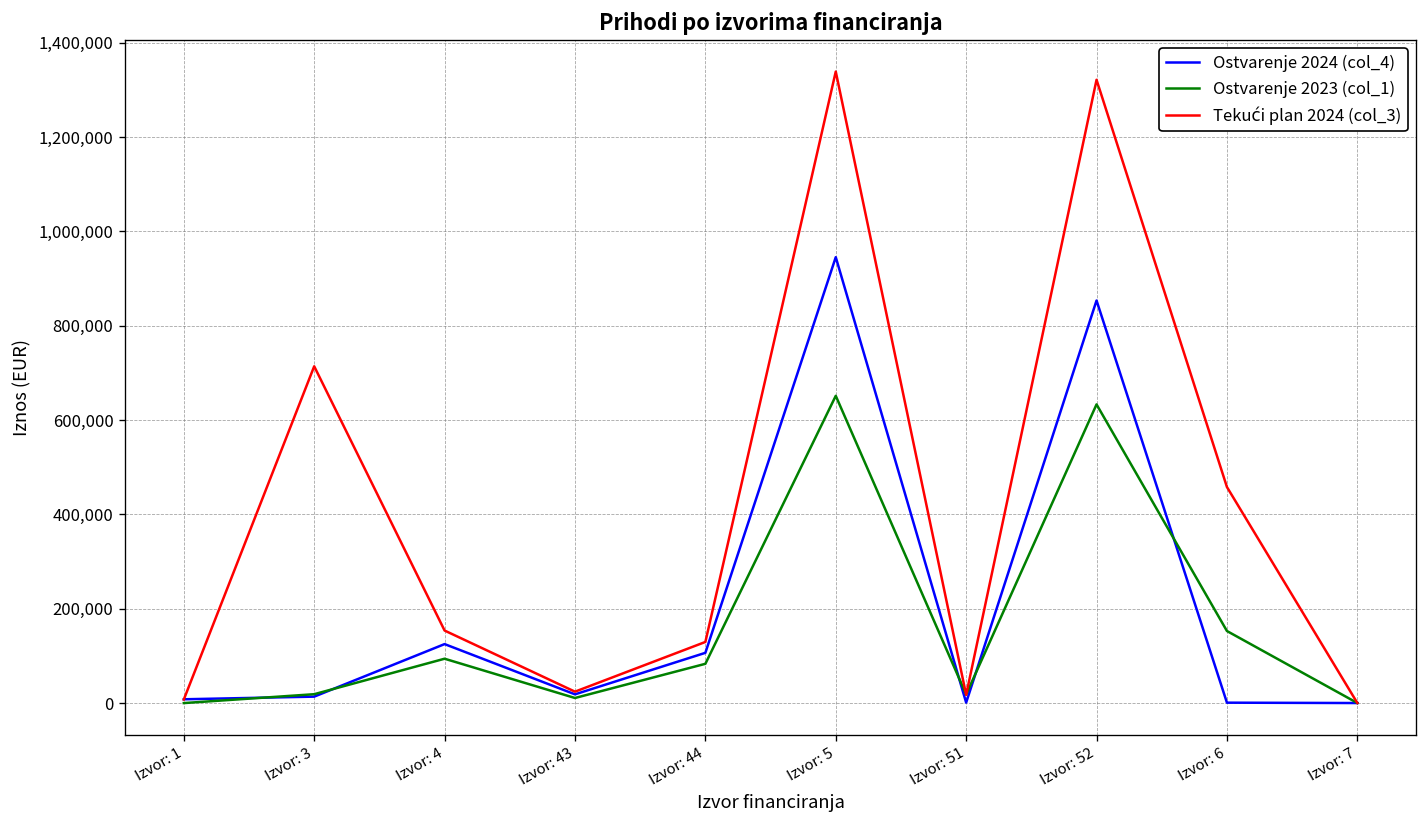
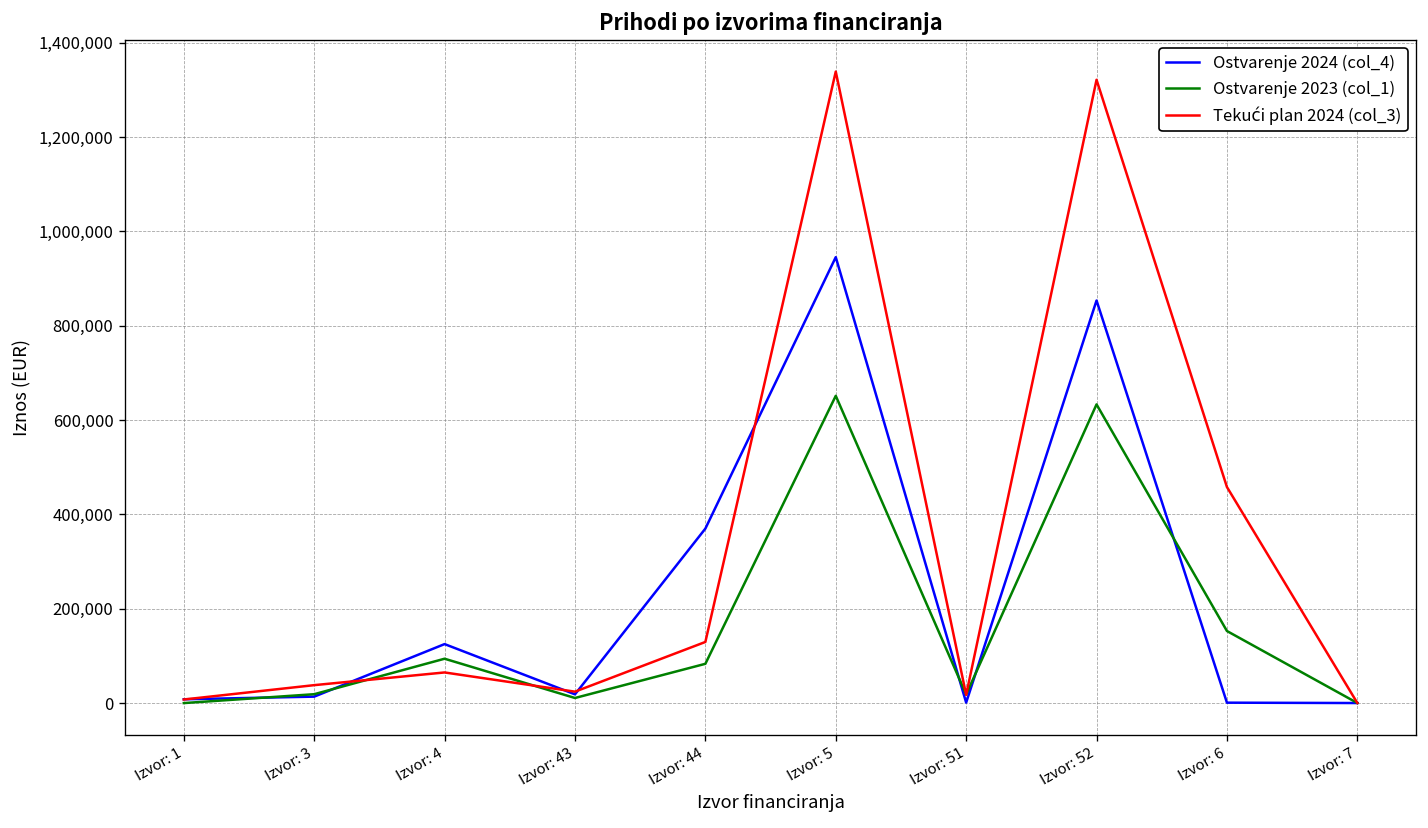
  {
    "Ostvarenje 2024 (col_4)": {
      "Izvor: 4": "130,000",
-     "Izvor: 44": "110,000",
+     "Izvor: 44": "370,000",
      "Izvor: 5": "950,000",
      "Izvor: 51": "0",
      "Izvor: 52": "850,000",
      "Izvor: 6": "0"
    },
    "Ostvarenje 2023 (col_1)": {
      "Izvor: 1": "0",
      "Izvor: 4": "90,000",
      "Izvor: 43": "10,000",
      "Izvor: 44": "80,000",
      "Izvor: 5": "650,000",
      "Izvor: 52": "630,000",
      "Izvor: 6": "150,000"
    },
    "Tekući plan 2024 (col_3)": {
-     "Izvor: 3": "710,000",
-     "Izvor: 4": "150,000",
+     "Izvor: 3": "40,000",
+     "Izvor: 4": "60,000",
      "Izvor: 44": "130,000",
      "Izvor: 5": "1,340,000",
      "Izvor: 52": "1,320,000",
      "Izvor: 6": "460,000"
    }
  }
